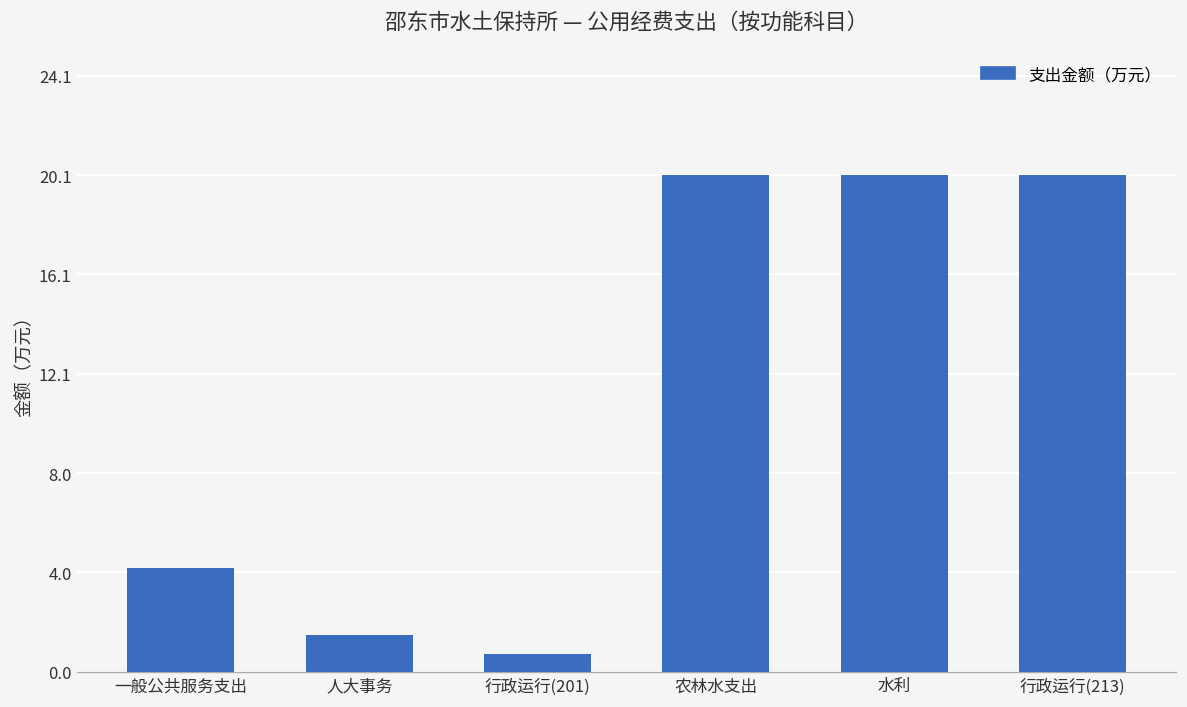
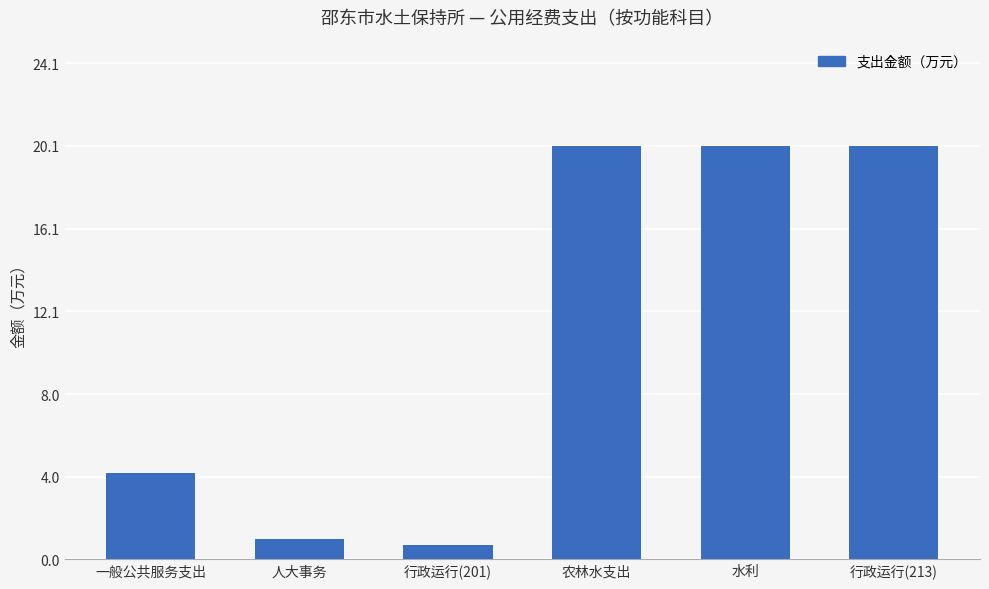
  {
    "一般公共服务支出": 4.2,
-   "人大事务": 1.5,
+   "人大事务": 1.0,
    "行政运行(201)": 0.7,
    "农林水支出": 20.1,
    "水利": 20.1,
    "行政运行(213)": 20.1
  }
